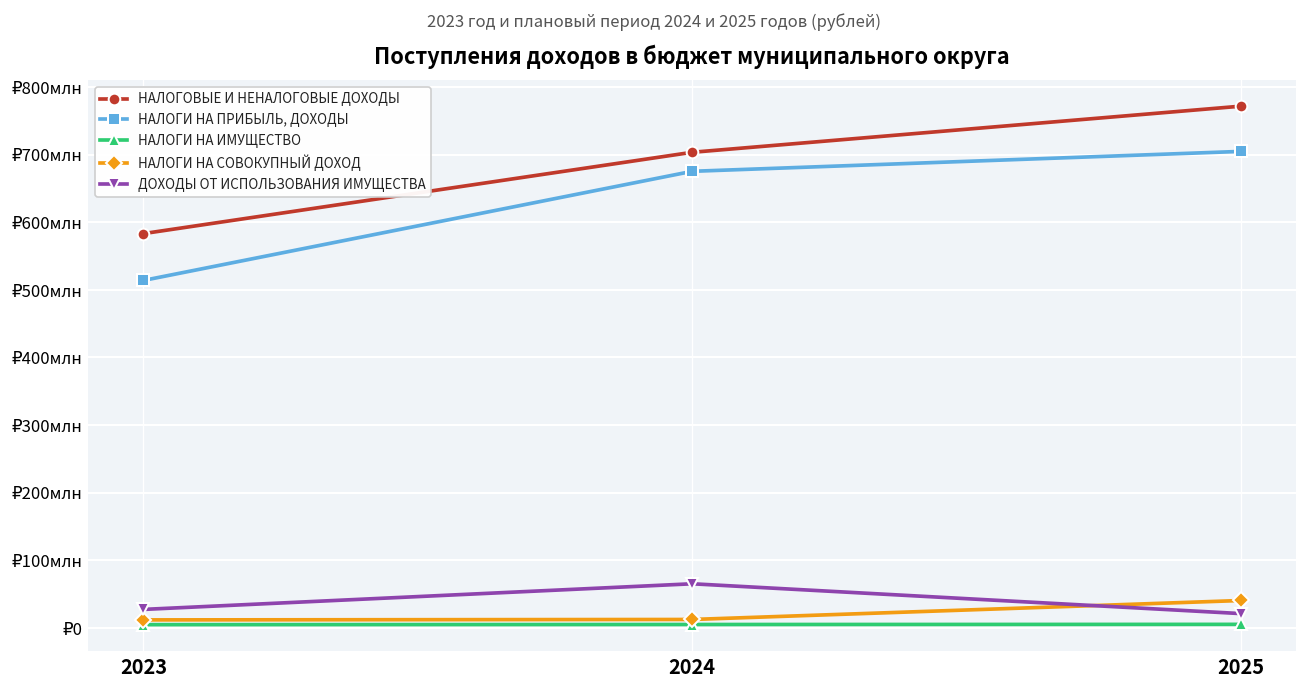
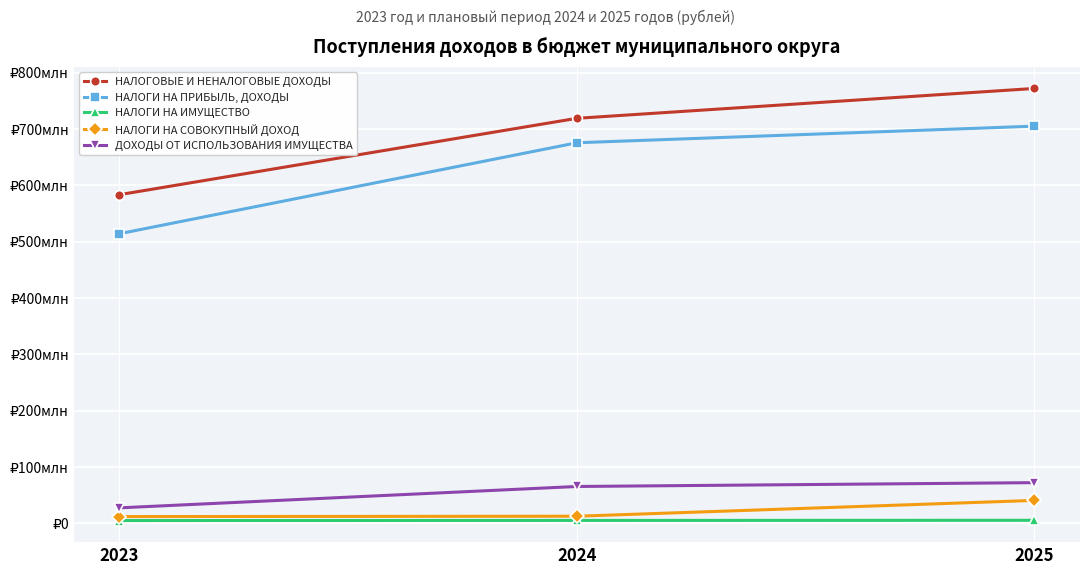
  {
    "НАЛОГОВЫЕ И НЕНАЛОГОВЫЕ ДОХОДЫ": {
      "2023": "₽580млн",
-     "2024": "₽700млн",
+     "2024": "₽720млн",
      "2025": "₽770млн"
    },
    "НАЛОГИ НА ПРИБЫЛЬ, ДОХОДЫ": {
      "2023": "₽510млн",
      "2024": "₽680млн",
      "2025": "₽700млн"
    },
    "НАЛОГИ НА ИМУЩЕСТВО": {
      "2023": "₽0млн",
      "2024": "₽0млн",
      "2025": "₽10млн"
    },
    "НАЛОГИ НА СОВОКУПНЫЙ ДОХОД": {
      "2023": "₽10млн",
      "2024": "₽10млн",
      "2025": "₽40млн"
    },
    "ДОХОДЫ ОТ ИСПОЛЬЗОВАНИЯ ИМУЩЕСТВА": {
      "2023": "₽30млн",
      "2024": "₽70млн",
-     "2025": "₽20млн"
+     "2025": "₽70млн"
    }
  }
